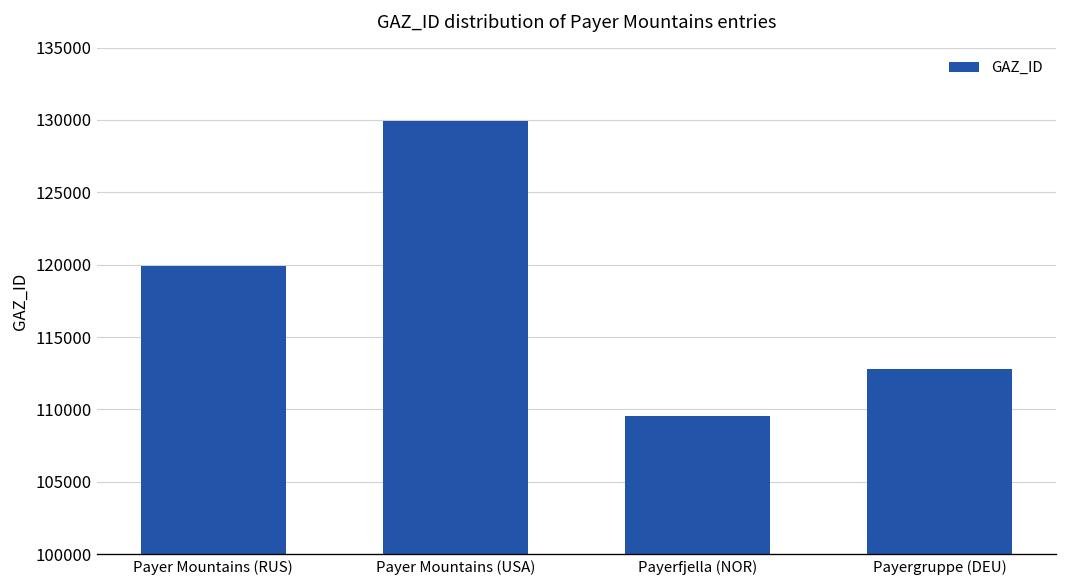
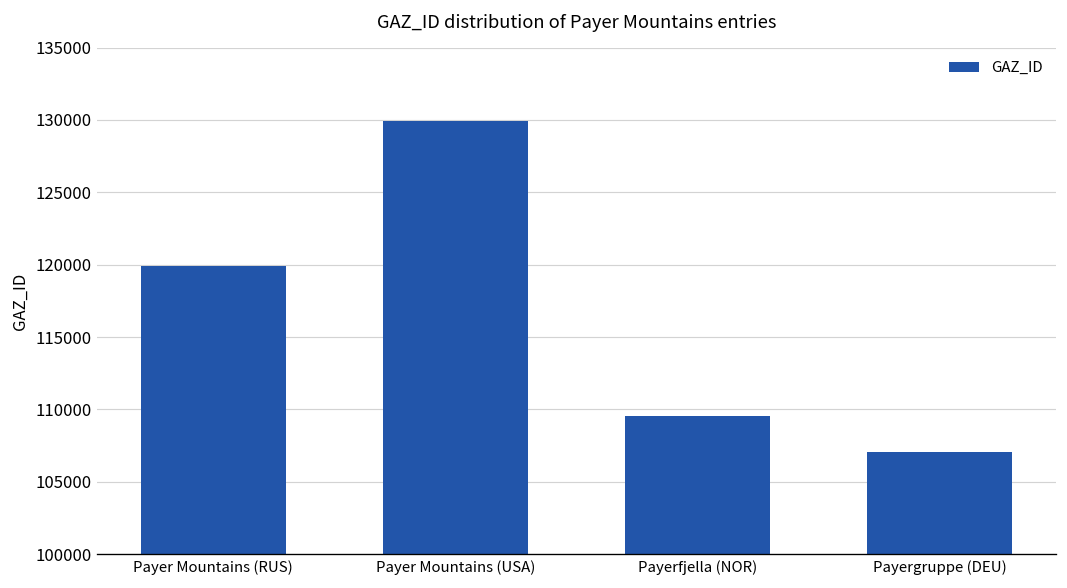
  {
    "Payer Mountains (RUS)": 119900,
    "Payer Mountains (USA)": 129900,
    "Payerfjella (NOR)": 109500,
-   "Payergruppe (DEU)": 112800
+   "Payergruppe (DEU)": 107000
  }
